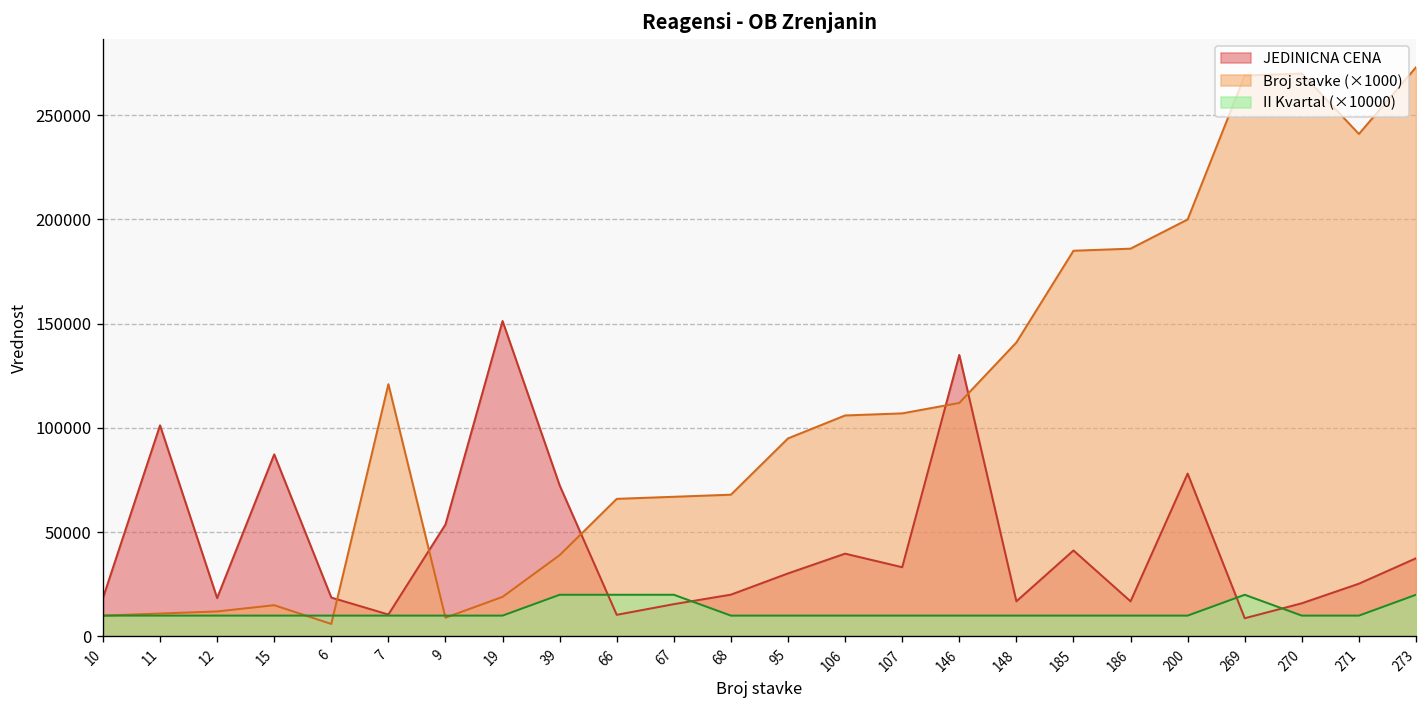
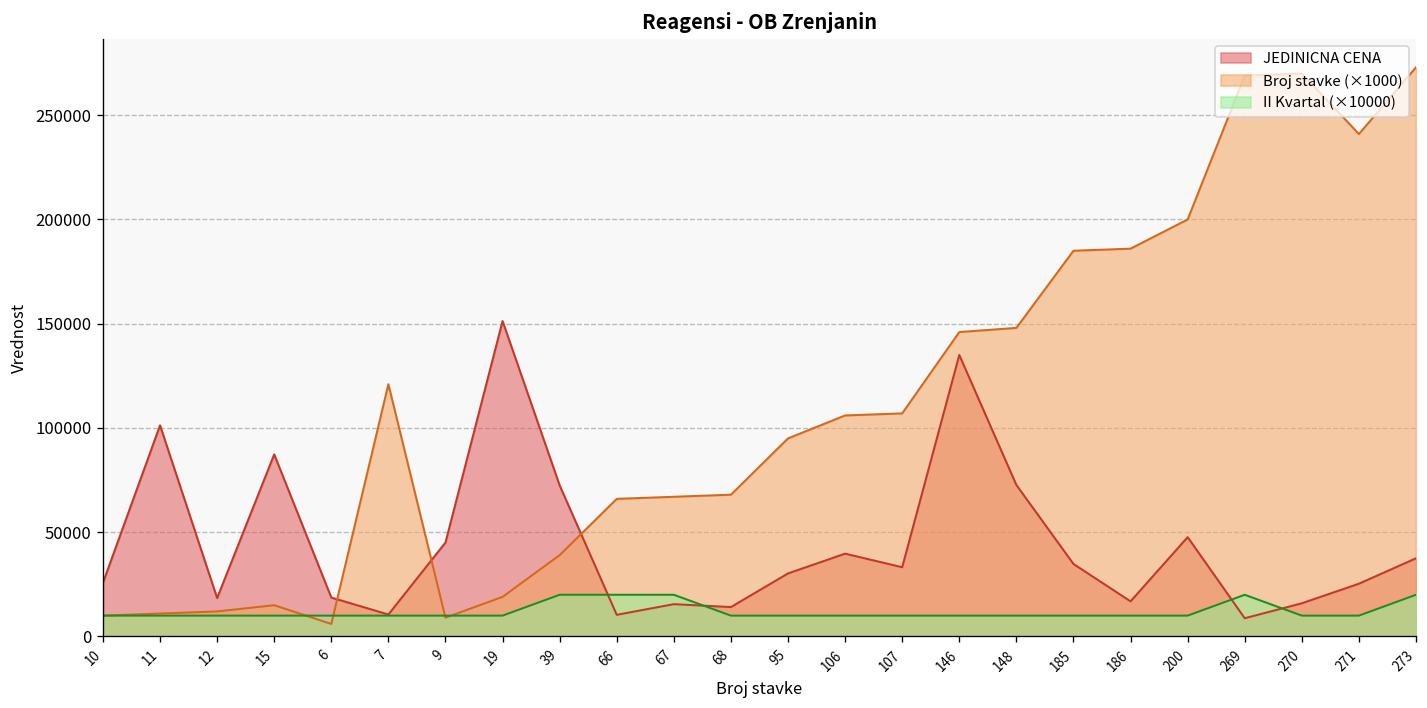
  {
    "JEDINICNA CENA": {
-     "10": 18000,
+     "10": 26000,
      "11": 101000,
      "12": 18000,
      "15": 87000,
      "6": 19000,
-     "9": 54000,
+     "9": 45000,
      "19": 151000,
      "39": 72000,
      "66": 10000,
      "67": 16000,
-     "68": 20000,
+     "68": 14000,
      "95": 30000,
      "106": 40000,
      "107": 33000,
      "146": 135000,
-     "148": 17000,
-     "185": 41000,
+     "148": 73000,
+     "185": 35000,
      "186": 17000,
-     "200": 78000,
+     "200": 48000,
      "269": 9000,
      "270": 16000,
      "271": 25000,
      "273": 37000
    },
    "Broj stavke (×1000)": {
      "12": 12000,
      "15": 15000,
      "6": 6000,
      "7": 121000,
      "19": 19000,
      "39": 39000,
      "66": 66000,
      "67": 67000,
      "68": 68000,
      "95": 95000,
      "106": 106000,
      "107": 107000,
-     "146": 112000,
-     "148": 141000,
+     "146": 146000,
+     "148": 148000,
      "185": 185000,
      "186": 186000,
      "200": 200000,
      "271": 241000,
      "273": 273000
    },
    "II Kvartal (×10000)": {
      "12": 10000,
      "15": 10000,
      "6": 10000,
      "19": 10000,
      "39": 20000,
      "66": 20000,
      "67": 20000,
      "68": 10000,
      "95": 10000,
      "106": 10000,
      "107": 10000,
      "146": 10000,
      "148": 10000,
      "185": 10000,
      "186": 10000,
      "200": 10000,
      "269": 20000,
      "270": 10000,
      "271": 10000,
      "273": 20000
    }
  }
